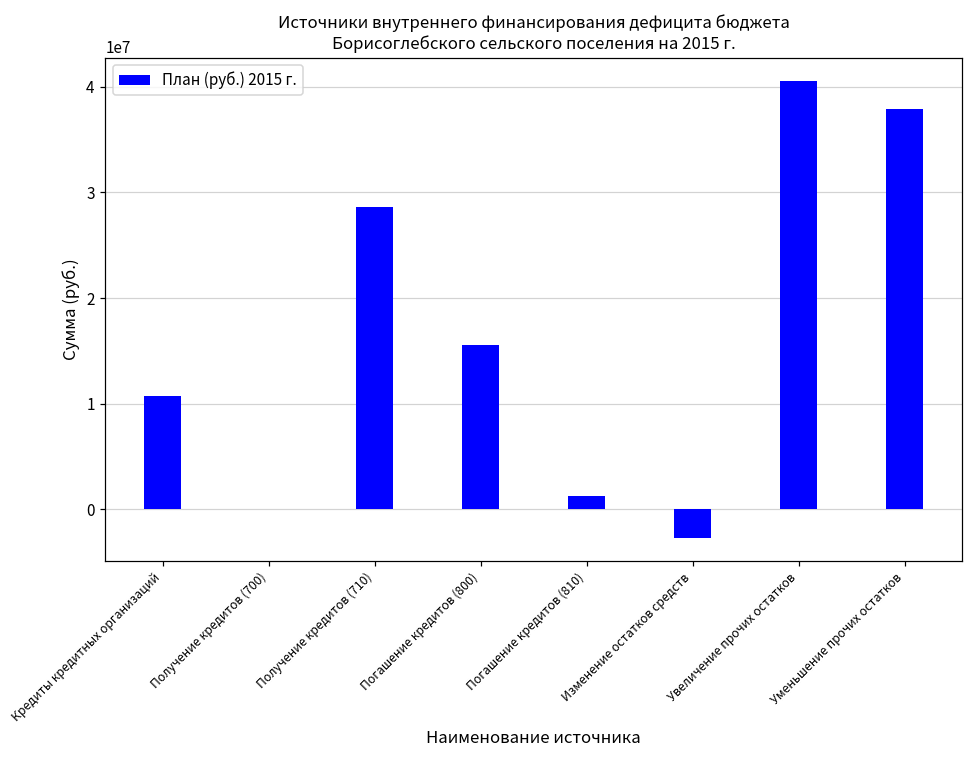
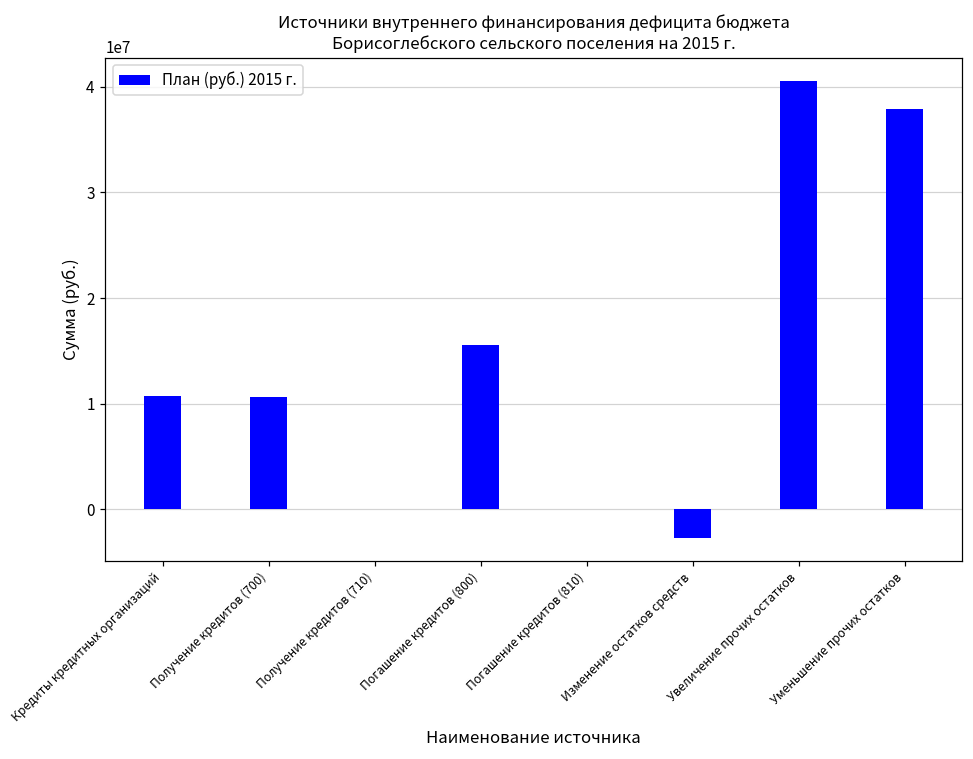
  {
    "Кредиты кредитных организаций": 11000000,
-   "Получение кредитов (700)": 0,
-   "Получение кредитов (710)": 29000000,
+   "Получение кредитов (700)": 11000000,
+   "Получение кредитов (710)": 0,
    "Погашение кредитов (800)": 16000000,
-   "Погашение кредитов (810)": 1000000,
+   "Погашение кредитов (810)": 0,
    "Изменение остатков средств": -3000000,
    "Увеличение прочих остатков": 41000000,
    "Уменьшение прочих остатков": 38000000
  }
